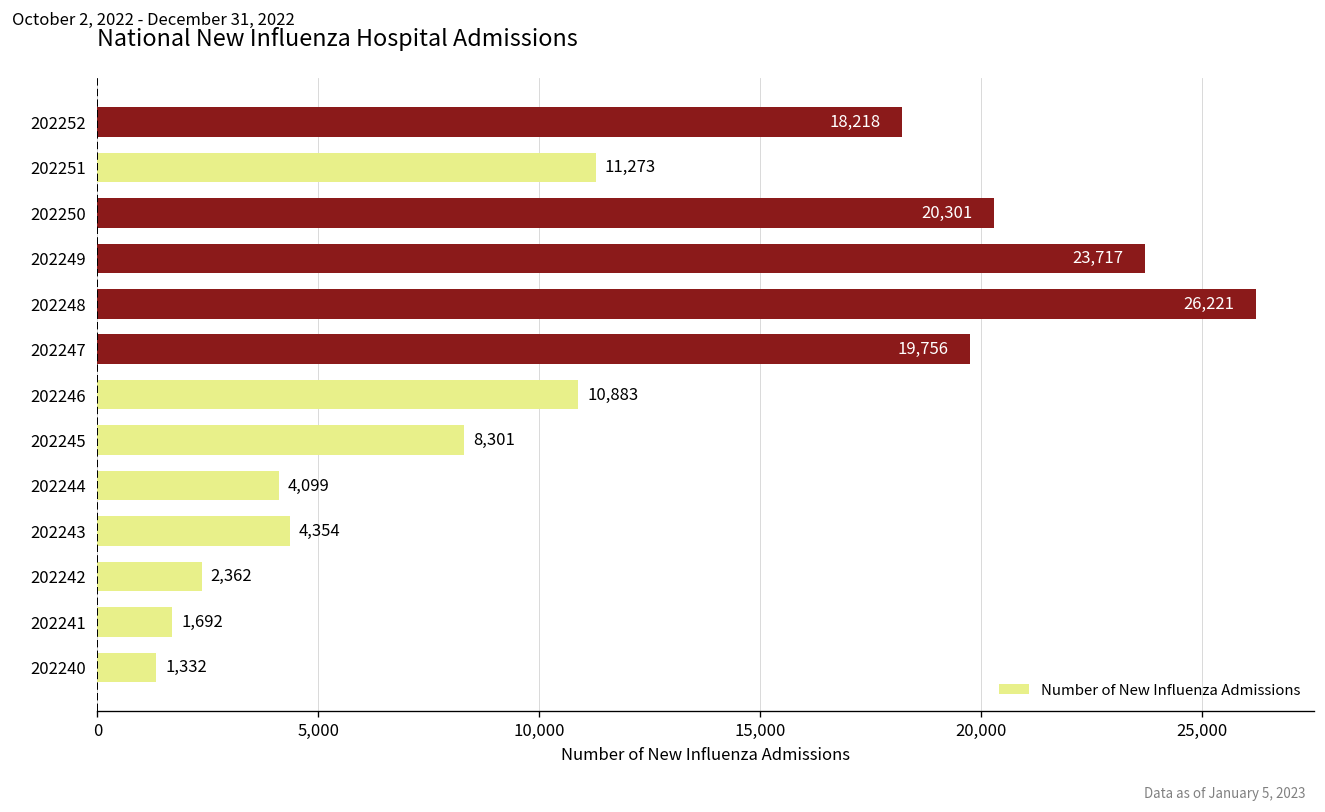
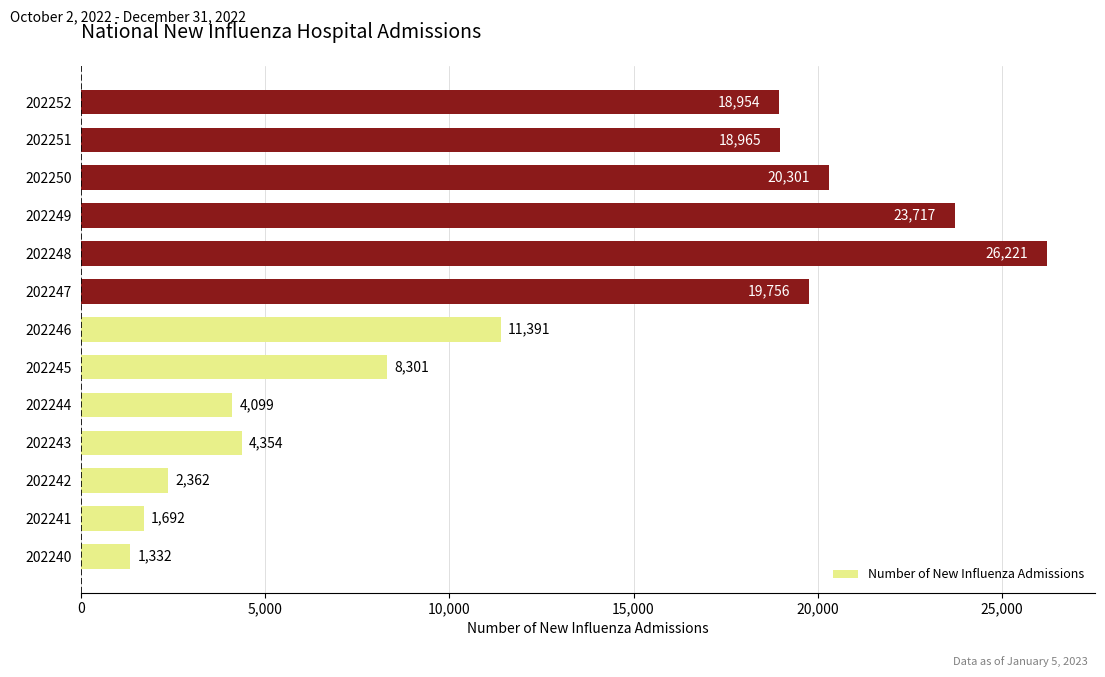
  {
-   "202252": "18,218",
-   "202251": "11,273",
+   "202252": "18,954",
+   "202251": "18,965",
    "202250": "20,301",
    "202249": "23,717",
    "202248": "26,221",
    "202247": "19,756",
-   "202246": "10,883",
+   "202246": "11,391",
    "202245": "8,301",
    "202244": "4,099",
    "202243": "4,354",
    "202242": "2,362",
    "202241": "1,692",
    "202240": "1,332"
  }
